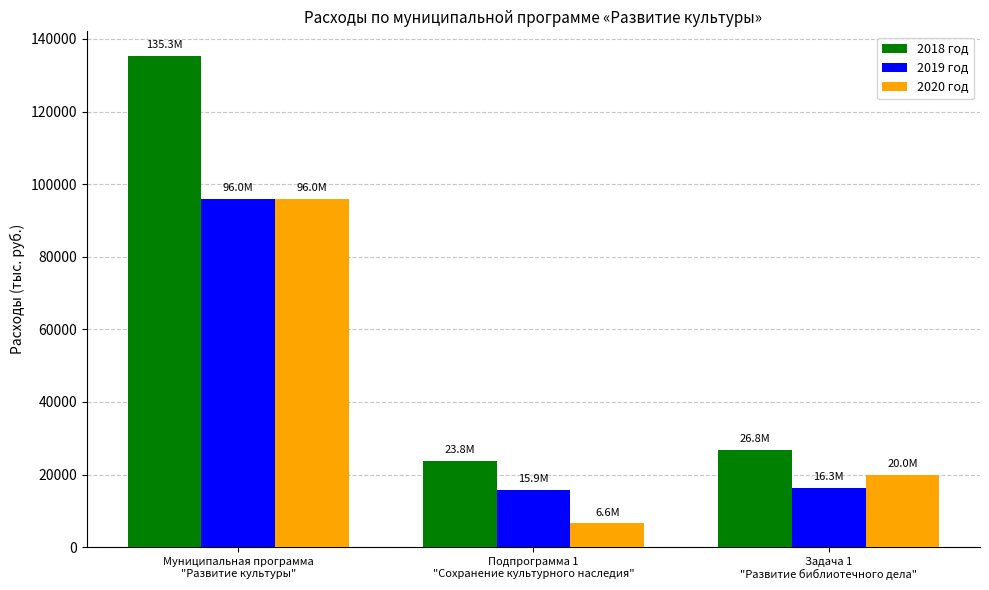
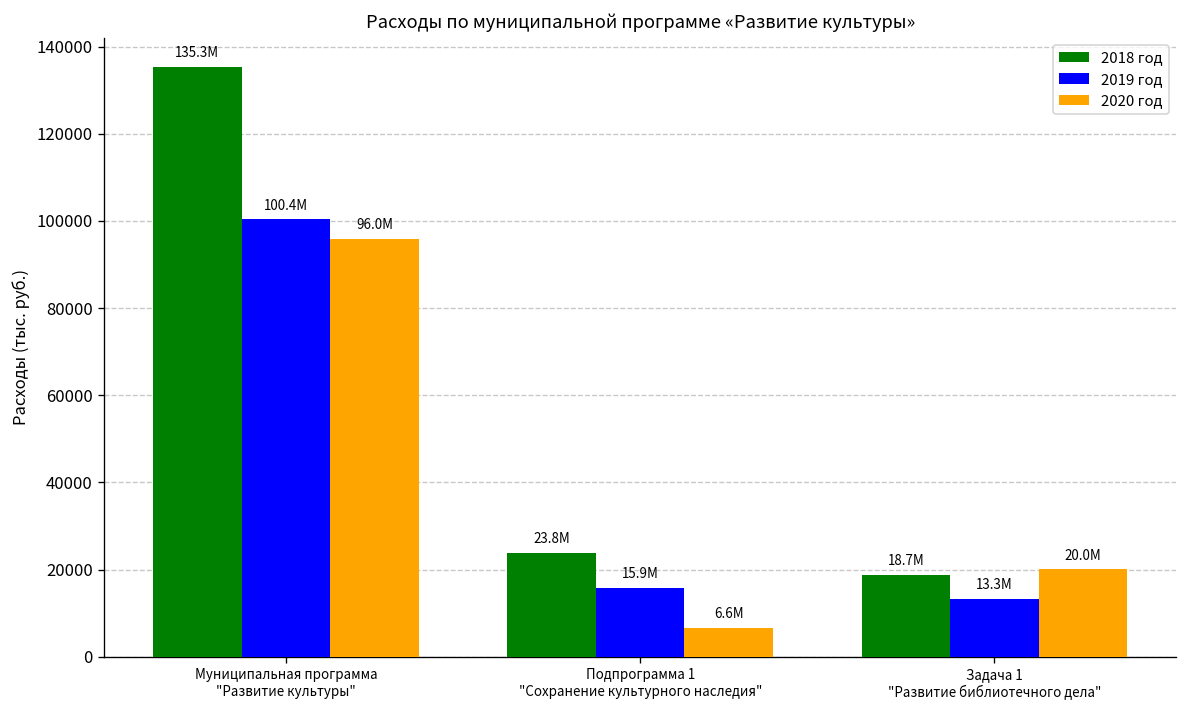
  {
    "2018 год": {
      "Муниципальная программа \"Развитие культуры\"": "135.3M",
      "Подпрограмма 1 \"Сохранение культурного наследия\"": "23.8M",
-     "Задача 1 \"Развитие библиотечного дела\"": "26.8M"
+     "Задача 1 \"Развитие библиотечного дела\"": "18.7M"
    },
    "2019 год": {
-     "Муниципальная программа \"Развитие культуры\"": "96.0M",
+     "Муниципальная программа \"Развитие культуры\"": "100.4M",
      "Подпрограмма 1 \"Сохранение культурного наследия\"": "15.9M",
-     "Задача 1 \"Развитие библиотечного дела\"": "16.3M"
+     "Задача 1 \"Развитие библиотечного дела\"": "13.3M"
    },
    "2020 год": {
      "Муниципальная программа \"Развитие культуры\"": "96.0M",
      "Подпрограмма 1 \"Сохранение культурного наследия\"": "6.6M",
      "Задача 1 \"Развитие библиотечного дела\"": "20.0M"
    }
  }
